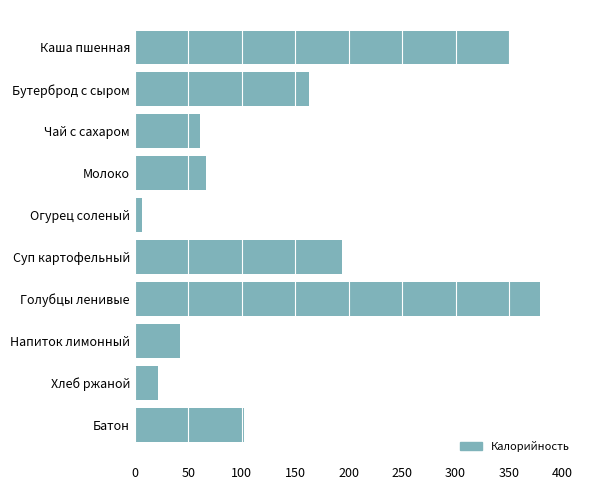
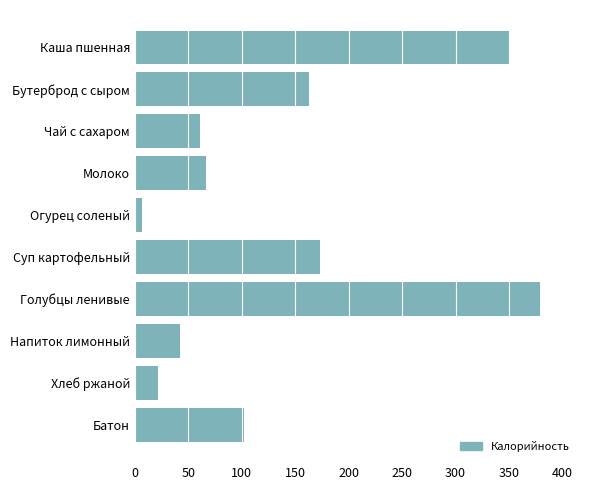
  {
    "Каша пшенная": 350,
    "Бутерброд с сыром": 163,
    "Чай с сахаром": 61,
    "Молоко": 66,
    "Огурец соленый": 7,
-   "Суп картофельный": 194,
+   "Суп картофельный": 173,
    "Голубцы ленивые": 379,
    "Напиток лимонный": 42,
    "Хлеб ржаной": 22,
    "Батон": 102
  }
